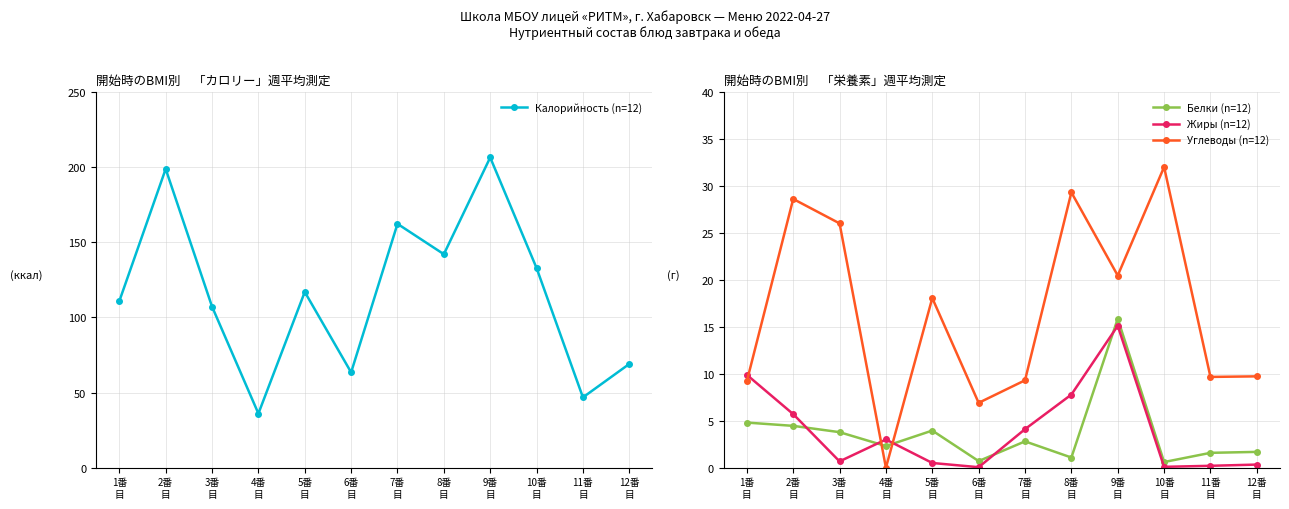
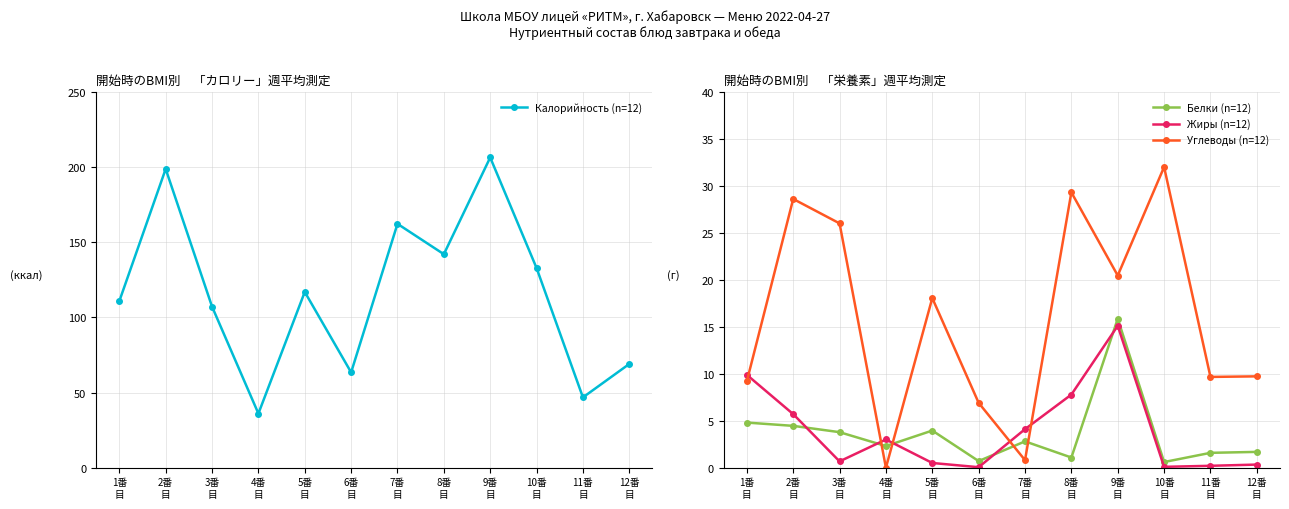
  {
    "開始時のBMI別 「カロリー」週平均測定": {
      "1番 目": 111,
      "2番 目": 199,
      "3番 目": 107,
      "4番 目": 36,
      "5番 目": 117,
      "6番 目": 63,
      "7番 目": 162,
      "8番 目": 142,
      "9番 目": 206,
      "10番 目": 133,
      "11番 目": 47,
      "12番 目": 69
    },
    "開始時のBMI別 「栄養素」週平均測定": {
      "Белки (n=12)": {
        "1番 目": 5,
        "2番 目": 4,
        "3番 目": 4,
        "4番 目": 2,
        "5番 目": 4,
        "6番 目": 1,
        "7番 目": 3,
        "8番 目": 1,
        "9番 目": 16,
        "10番 目": 1,
        "11番 目": 2,
        "12番 目": 2
      },
      "Жиры (n=12)": {
        "1番 目": 10,
        "2番 目": 6,
        "3番 目": 1,
        "4番 目": 3,
        "5番 目": 1,
        "6番 目": 0,
        "7番 目": 4,
        "8番 目": 8,
        "9番 目": 15,
        "10番 目": 0,
        "11番 目": 0,
        "12番 目": 0
      },
      "Углеводы (n=12)": {
        "1番 目": 9,
        "2番 目": 29,
        "3番 目": 26,
        "4番 目": 0,
        "5番 目": 18,
        "6番 目": 7,
-       "7番 目": 9,
+       "7番 目": 1,
        "8番 目": 29,
        "9番 目": 20,
        "10番 目": 32,
        "11番 目": 10,
        "12番 目": 10
      }
    }
  }
